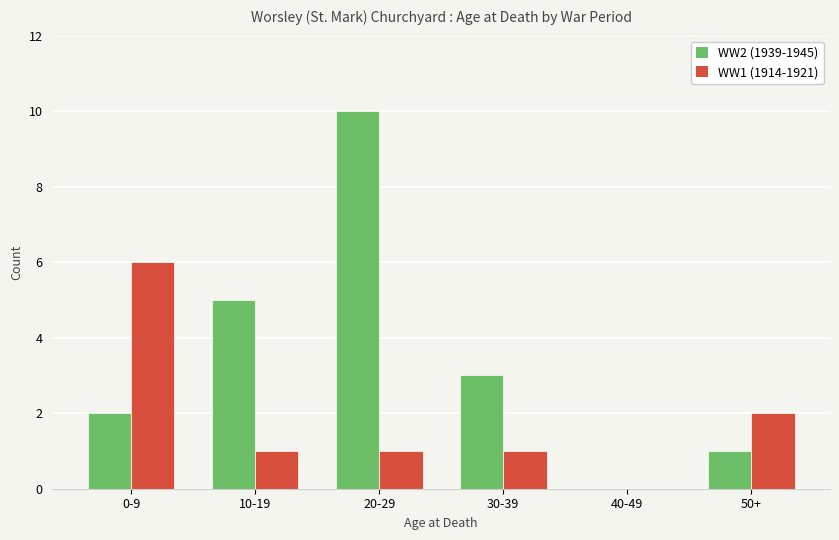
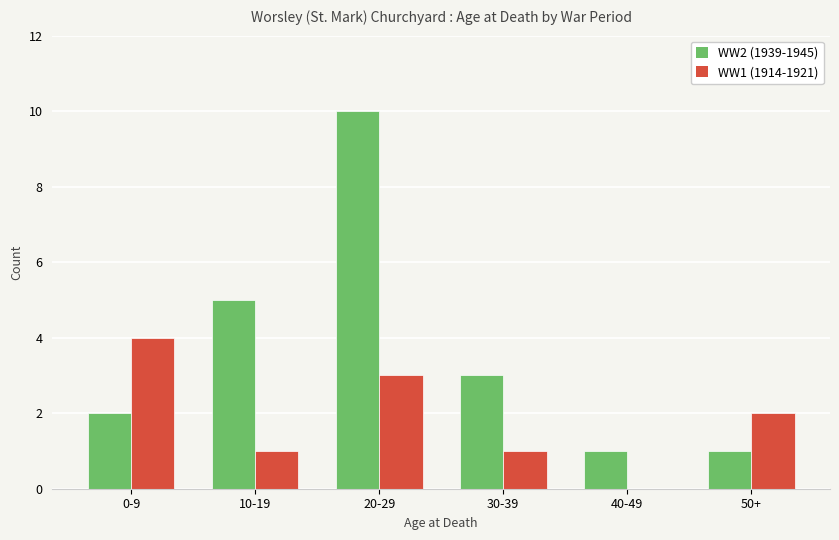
  {
    "WW2 (1939-1945)": {
      "0-9": 2,
      "10-19": 5,
      "20-29": 10,
      "30-39": 3,
-     "40-49": 0,
+     "40-49": 1,
      "50+": 1
    },
    "WW1 (1914-1921)": {
-     "0-9": 6,
+     "0-9": 4,
      "10-19": 1,
-     "20-29": 1,
+     "20-29": 3,
      "30-39": 1,
      "40-49": 0,
      "50+": 2
    }
  }
